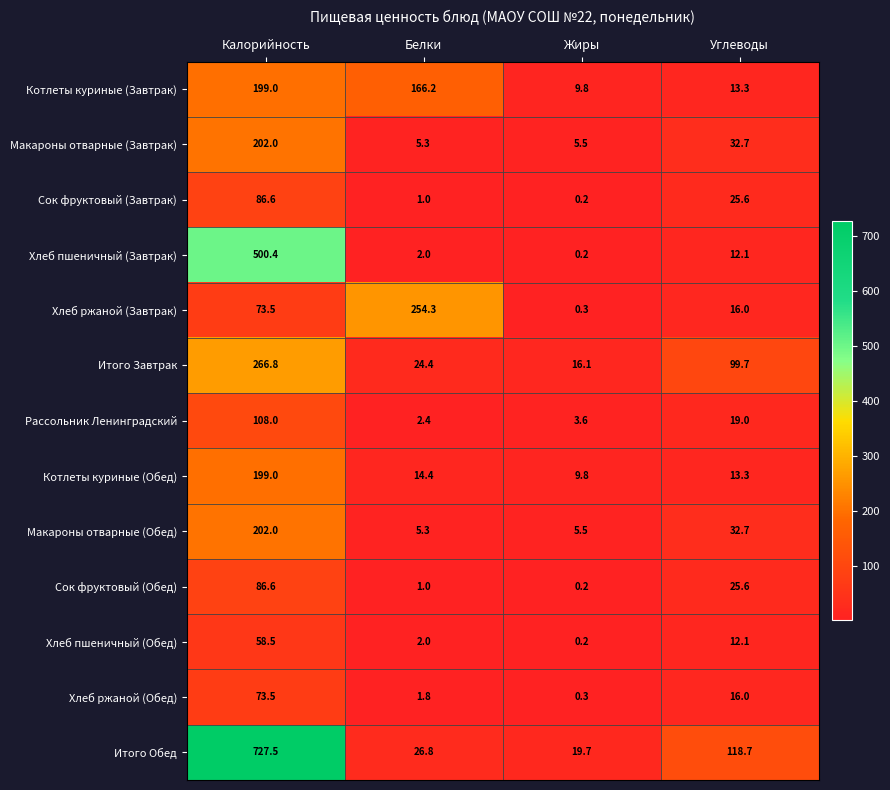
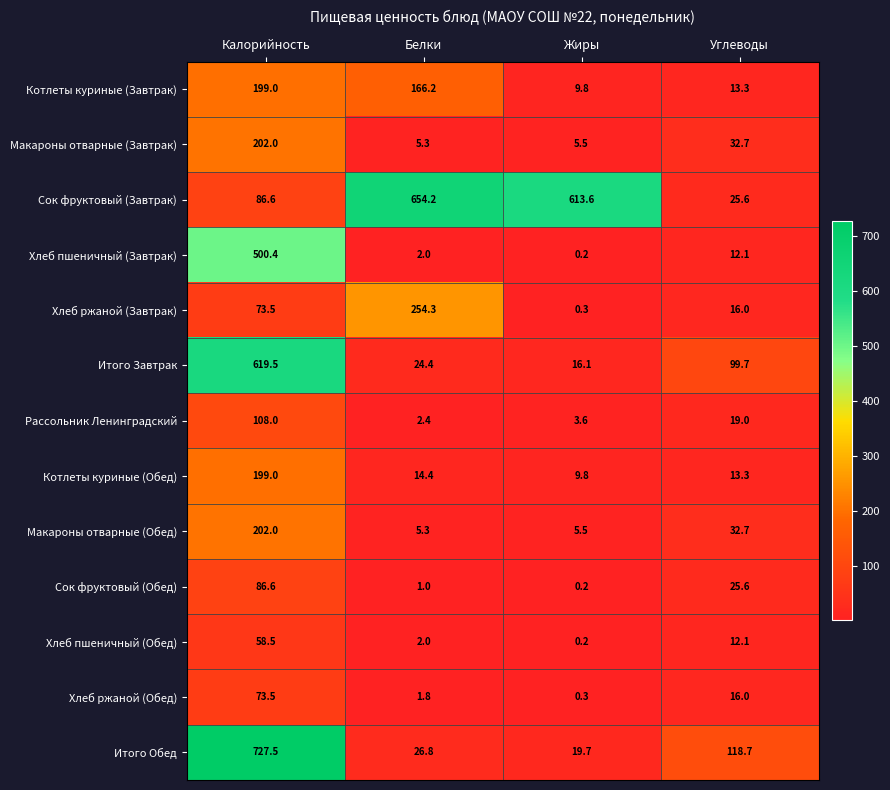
  {
    "Котлеты куриные (Завтрак)": {
      "Калорийность": 199.0,
      "Белки": 166.2,
      "Жиры": 9.8,
      "Углеводы": 13.3
    },
    "Макароны отварные (Завтрак)": {
      "Калорийность": 202.0,
      "Белки": 5.3,
      "Жиры": 5.5,
      "Углеводы": 32.7
    },
    "Сок фруктовый (Завтрак)": {
      "Калорийность": 86.6,
-     "Белки": 1.0,
-     "Жиры": 0.2,
+     "Белки": 654.2,
+     "Жиры": 613.6,
      "Углеводы": 25.6
    },
    "Хлеб пшеничный (Завтрак)": {
      "Калорийность": 500.4,
      "Белки": 2.0,
      "Жиры": 0.2,
      "Углеводы": 12.1
    },
    "Хлеб ржаной (Завтрак)": {
      "Калорийность": 73.5,
      "Белки": 254.3,
      "Жиры": 0.3,
      "Углеводы": 16.0
    },
    "Итого Завтрак": {
-     "Калорийность": 266.8,
+     "Калорийность": 619.5,
      "Белки": 24.4,
      "Жиры": 16.1,
      "Углеводы": 99.7
    },
    "Рассольник Ленинградский": {
      "Калорийность": 108.0,
      "Белки": 2.4,
      "Жиры": 3.6,
      "Углеводы": 19.0
    },
    "Котлеты куриные (Обед)": {
      "Калорийность": 199.0,
      "Белки": 14.4,
      "Жиры": 9.8,
      "Углеводы": 13.3
    },
    "Макароны отварные (Обед)": {
      "Калорийность": 202.0,
      "Белки": 5.3,
      "Жиры": 5.5,
      "Углеводы": 32.7
    },
    "Сок фруктовый (Обед)": {
      "Калорийность": 86.6,
      "Белки": 1.0,
      "Жиры": 0.2,
      "Углеводы": 25.6
    },
    "Хлеб пшеничный (Обед)": {
      "Калорийность": 58.5,
      "Белки": 2.0,
      "Жиры": 0.2,
      "Углеводы": 12.1
    },
    "Хлеб ржаной (Обед)": {
      "Калорийность": 73.5,
      "Белки": 1.8,
      "Жиры": 0.3,
      "Углеводы": 16.0
    },
    "Итого Обед": {
      "Калорийность": 727.5,
      "Белки": 26.8,
      "Жиры": 19.7,
      "Углеводы": 118.7
    }
  }
